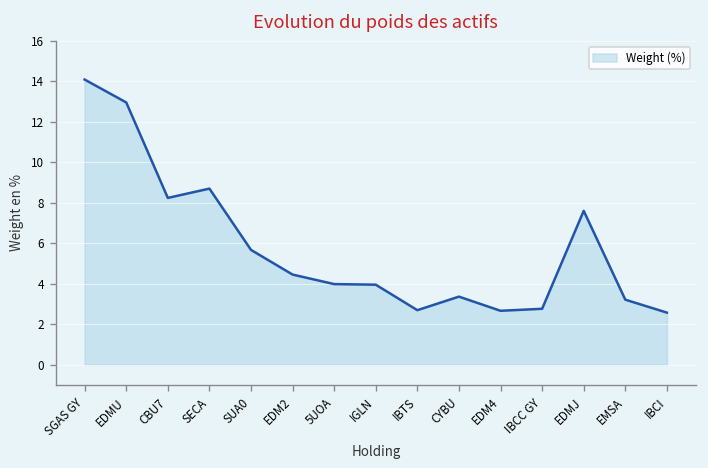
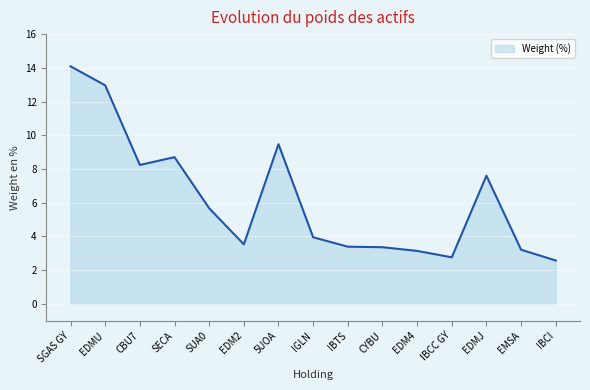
  {
    "SGAS GY": 14.1,
    "EDMU": 13.0,
    "CBU7": 8.2,
    "SECA": 8.7,
    "SUA0": 5.7,
-   "EDM2": 4.5,
-   "5UOA": 4.0,
+   "EDM2": 3.5,
+   "5UOA": 9.5,
    "IGLN": 4.0,
-   "IBTS": 2.7,
+   "IBTS": 3.4,
    "CYBU": 3.4,
-   "EDM4": 2.7,
+   "EDM4": 3.1,
    "IBCC GY": 2.8,
    "EDMJ": 7.6,
    "EMSA": 3.2,
    "IBCI": 2.6
  }
